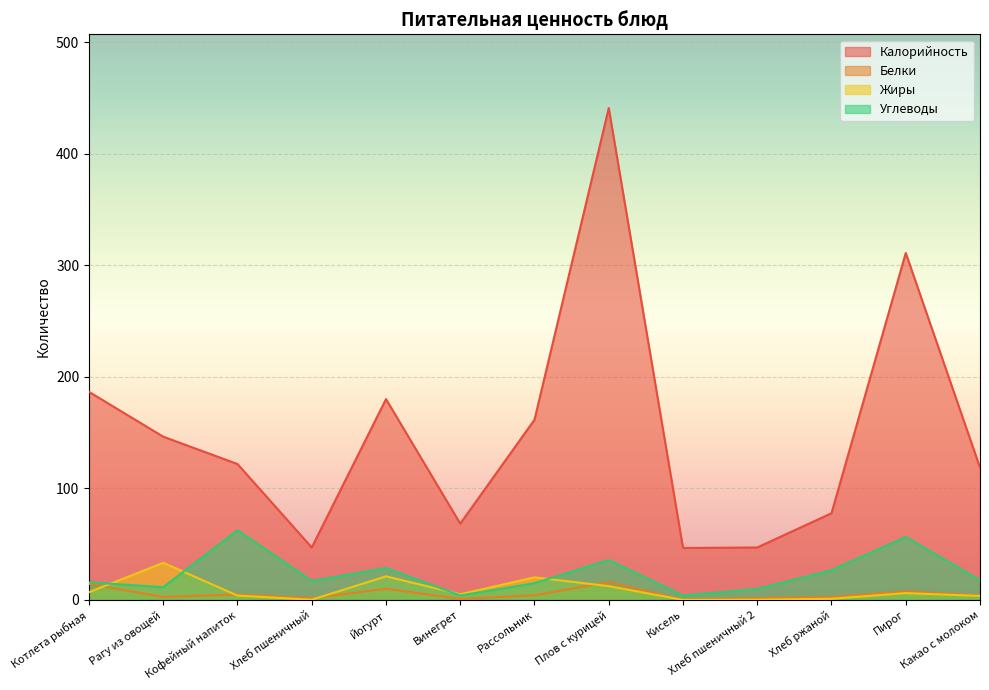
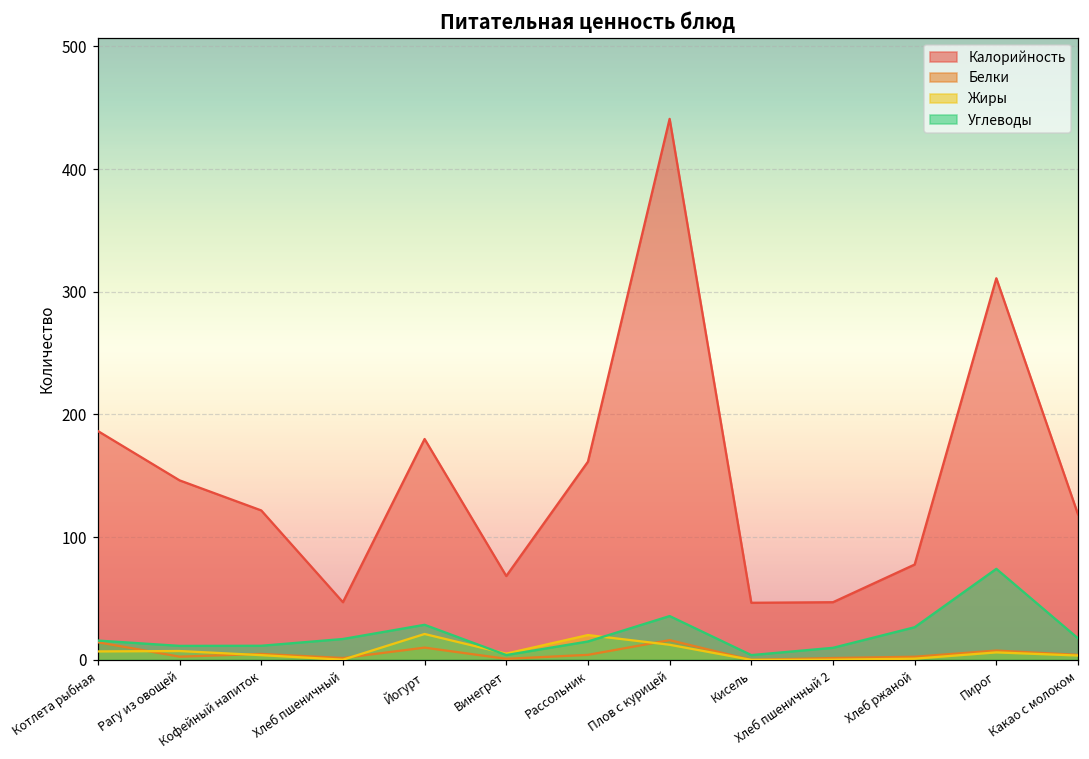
  {
    "Жиры": {
      "Котлета рыбная": 7,
-     "Рагу из овощей": 33,
+     "Рагу из овощей": 7,
      "Йогурт": 21,
      "Рассольник": 20,
      "Плов с курицей": 12
    },
    "Углеводы": {
      "Рагу из овощей": 11,
-     "Кофейный напиток": 62,
+     "Кофейный напиток": 12,
      "Хлеб пшеничный": 17,
      "Йогурт": 29,
      "Рассольник": 15,
      "Плов с курицей": 36,
      "Кисель": 4,
      "Хлеб пшеничный 2": 10,
      "Хлеб ржаной": 27,
-     "Пирог": 56,
+     "Пирог": 74,
      "Какао с молоком": 18
    }
  }
